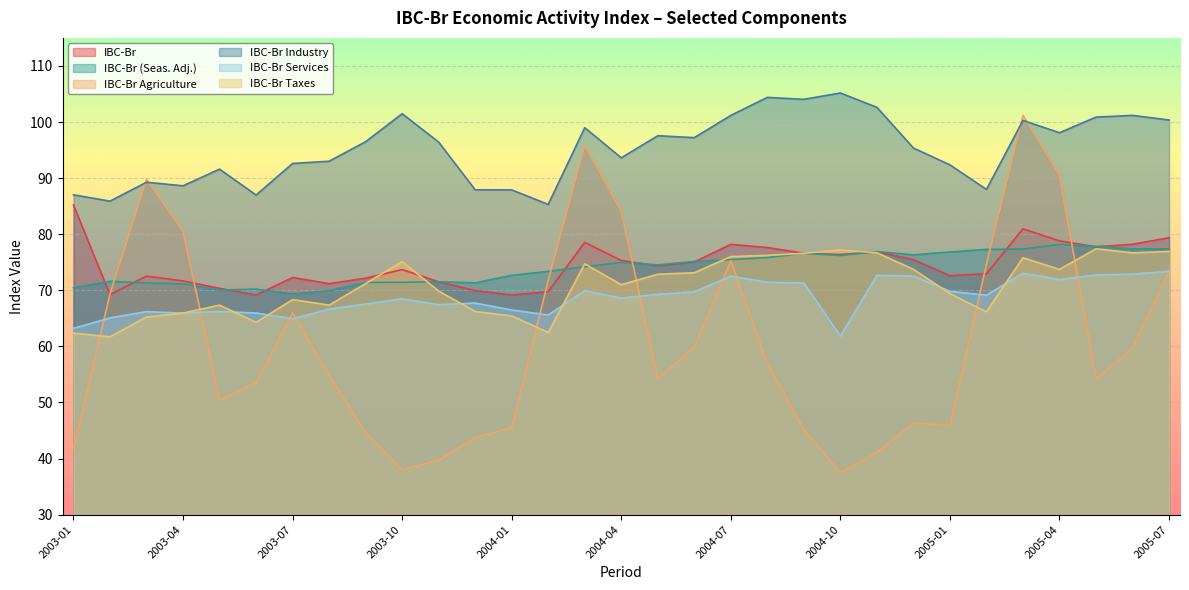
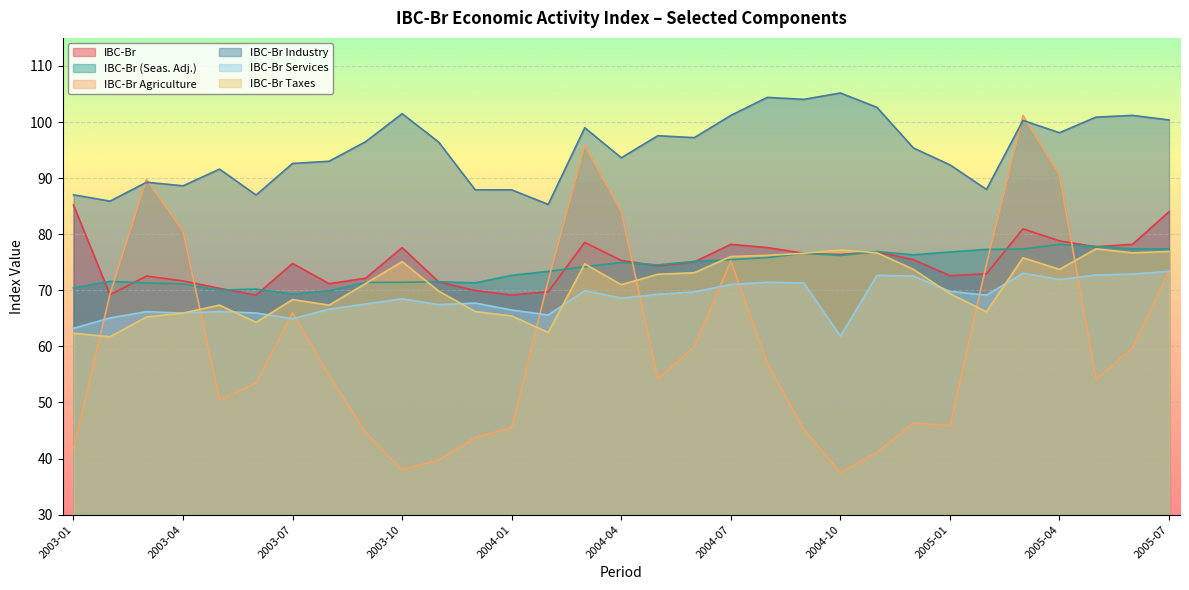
  {
    "IBC-Br": {
      "2003-01": 85,
      "2003-04": 72,
-     "2003-07": 72,
-     "2003-10": 74,
+     "2003-07": 75,
+     "2003-10": 78,
      "2004-01": 69,
      "2004-07": 78,
      "2005-01": 73,
      "2005-04": 79,
-     "2005-07": 79
+     "2005-07": 84
    },
    "IBC-Br Services": {
      "2003-01": 63,
      "2003-07": 65,
      "2003-10": 68,
      "2004-01": 66,
      "2004-04": 69,
-     "2004-07": 73,
+     "2004-07": 71,
      "2004-10": 62,
      "2005-04": 72
    }
  }
